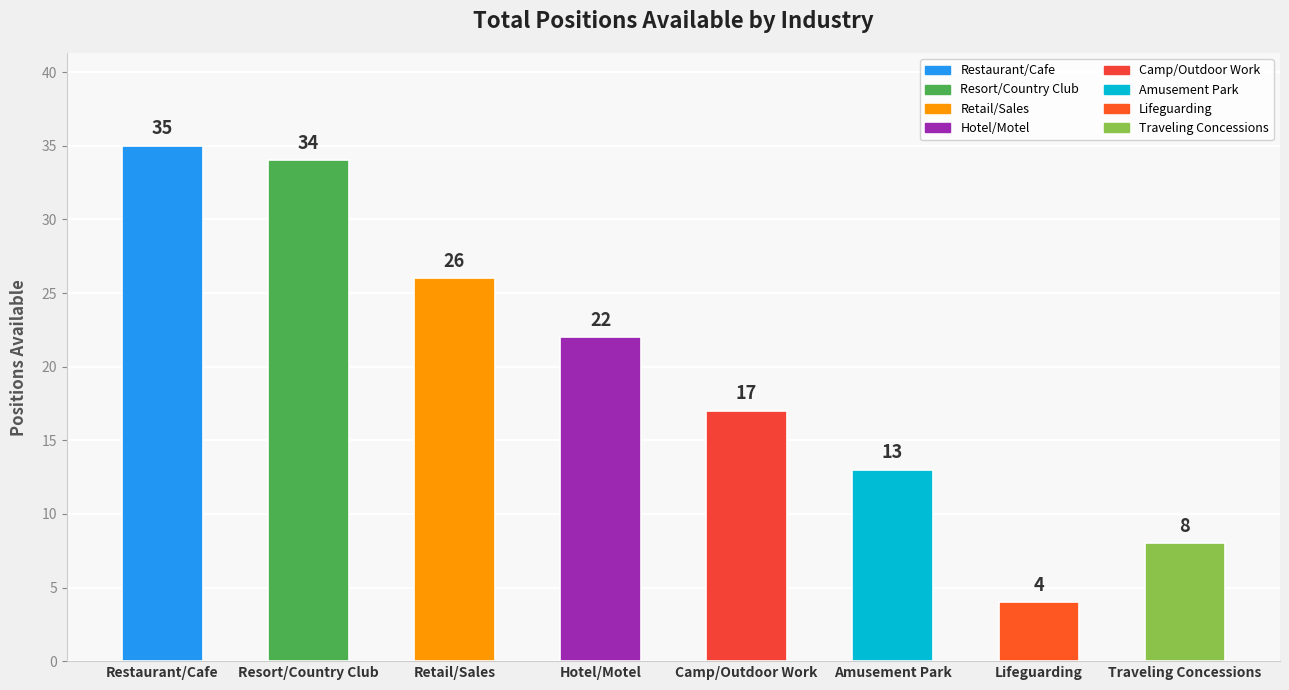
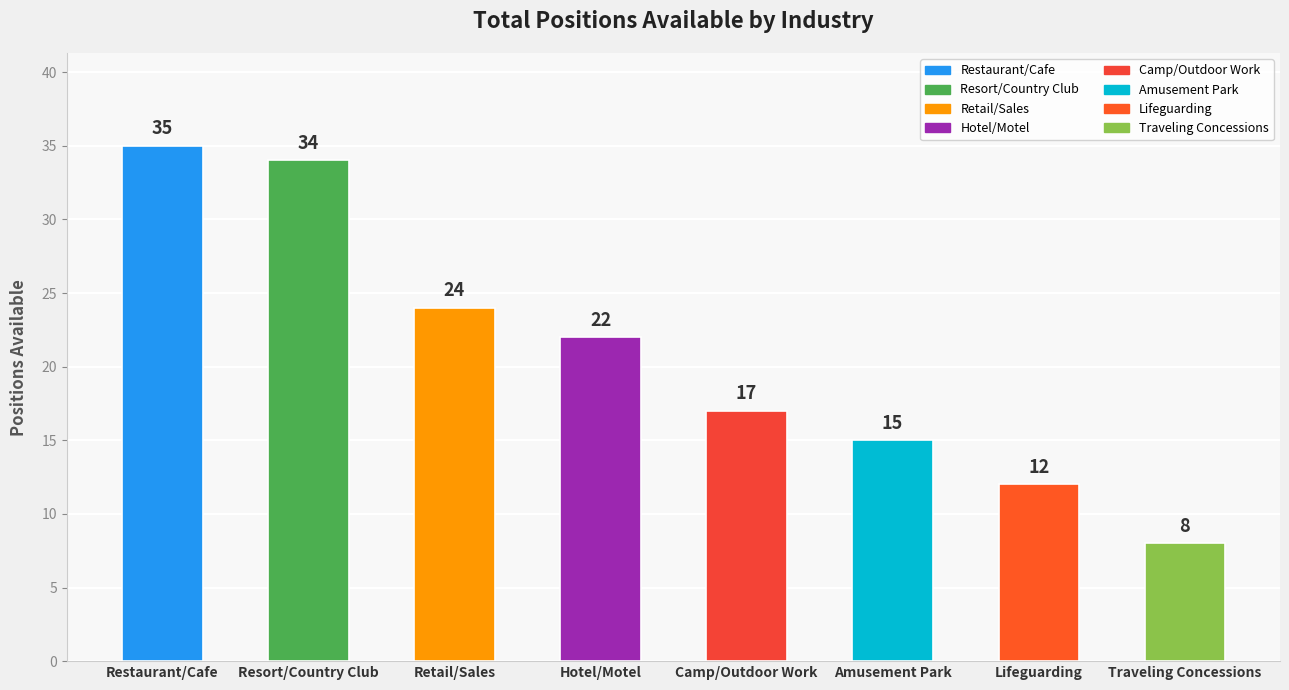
  {
    "Restaurant/Cafe": 35,
    "Resort/Country Club": 34,
-   "Retail/Sales": 26,
+   "Retail/Sales": 24,
    "Hotel/Motel": 22,
    "Camp/Outdoor Work": 17,
-   "Amusement Park": 13,
-   "Lifeguarding": 4,
+   "Amusement Park": 15,
+   "Lifeguarding": 12,
    "Traveling Concessions": 8
  }
